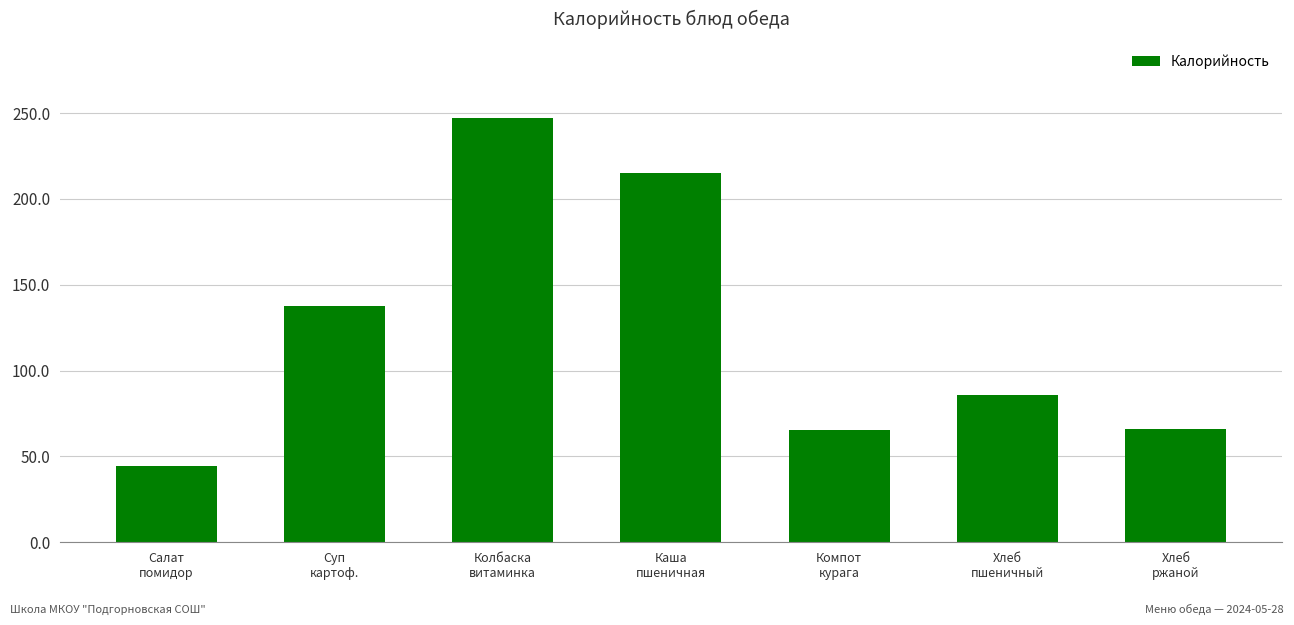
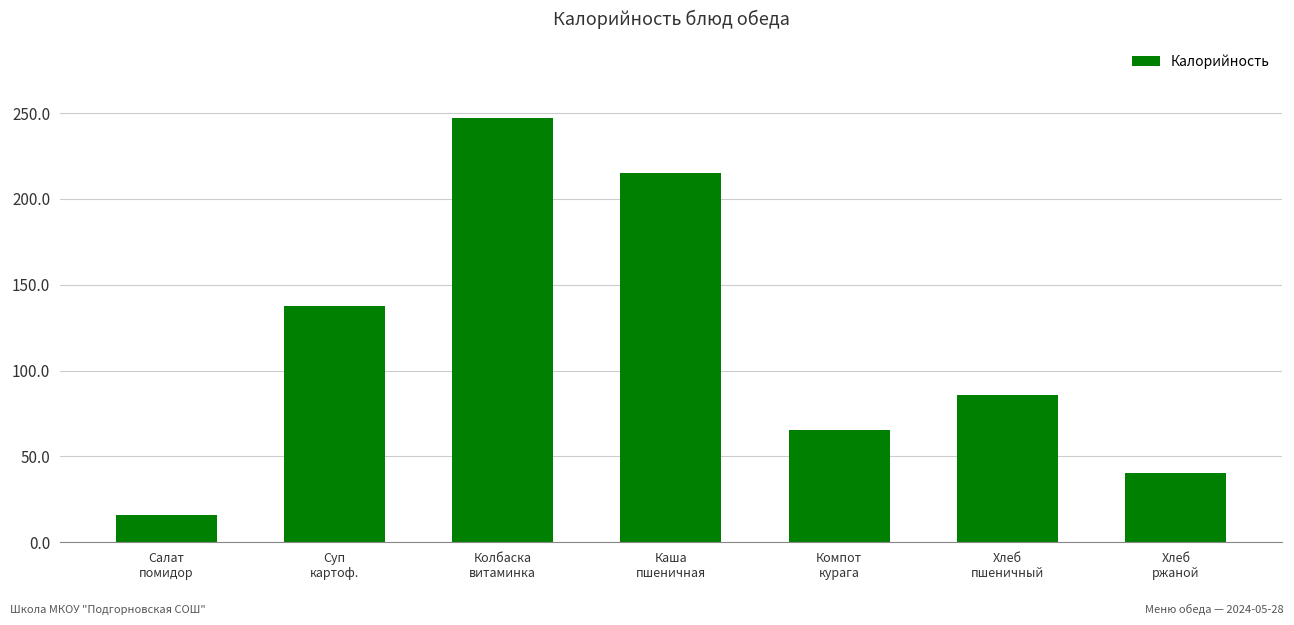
  {
-   "Салат помидор": 44,
+   "Салат помидор": 16,
    "Суп картоф.": 138,
    "Колбаска витаминка": 247,
    "Каша пшеничная": 215,
    "Компот курага": 65,
    "Хлеб пшеничный": 86,
-   "Хлеб ржаной": 66
+   "Хлеб ржаной": 40
  }
